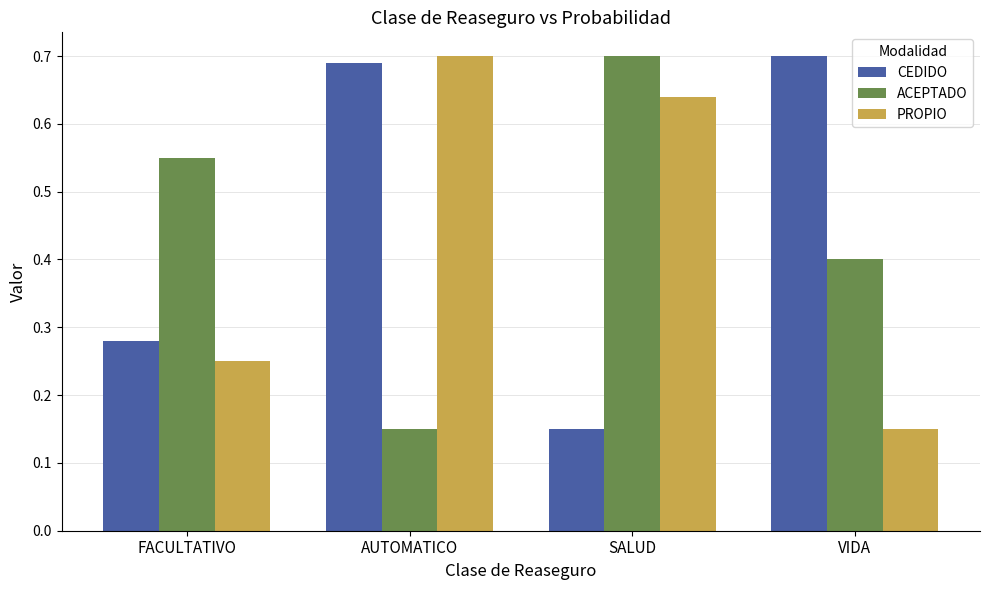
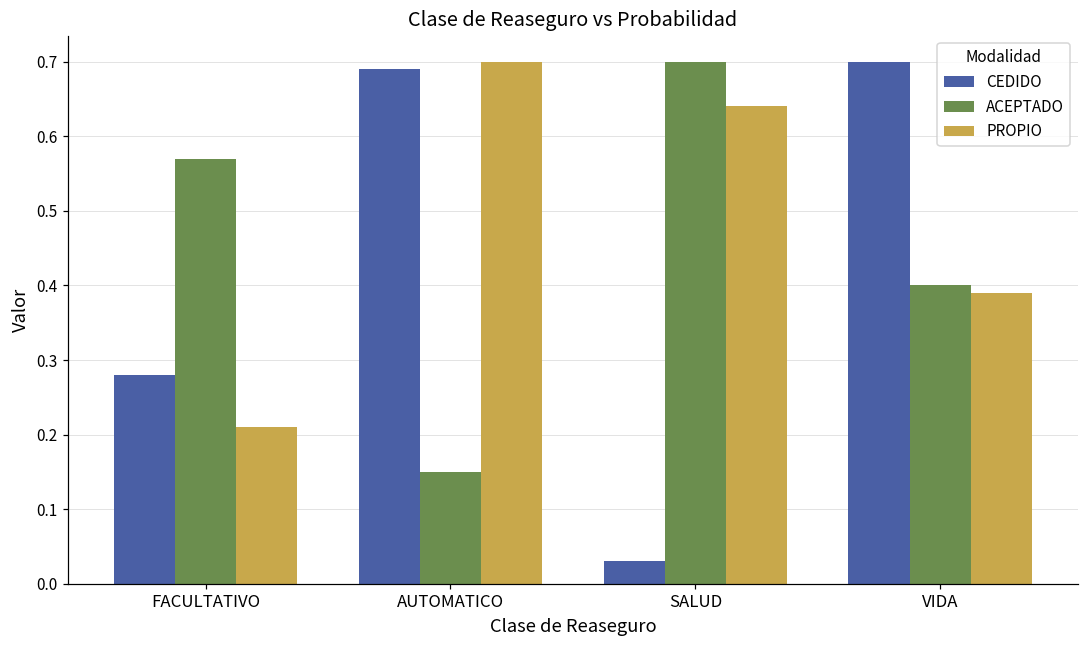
  {
    "CEDIDO": {
      "FACULTATIVO": 0.28,
      "AUTOMATICO": 0.69,
-     "SALUD": 0.15,
+     "SALUD": 0.03,
      "VIDA": 0.70
    },
    "ACEPTADO": {
-     "FACULTATIVO": 0.55,
+     "FACULTATIVO": 0.57,
      "AUTOMATICO": 0.15,
      "SALUD": 0.70,
      "VIDA": 0.40
    },
    "PROPIO": {
-     "FACULTATIVO": 0.25,
+     "FACULTATIVO": 0.21,
      "AUTOMATICO": 0.70,
      "SALUD": 0.64,
-     "VIDA": 0.15
+     "VIDA": 0.39
    }
  }
